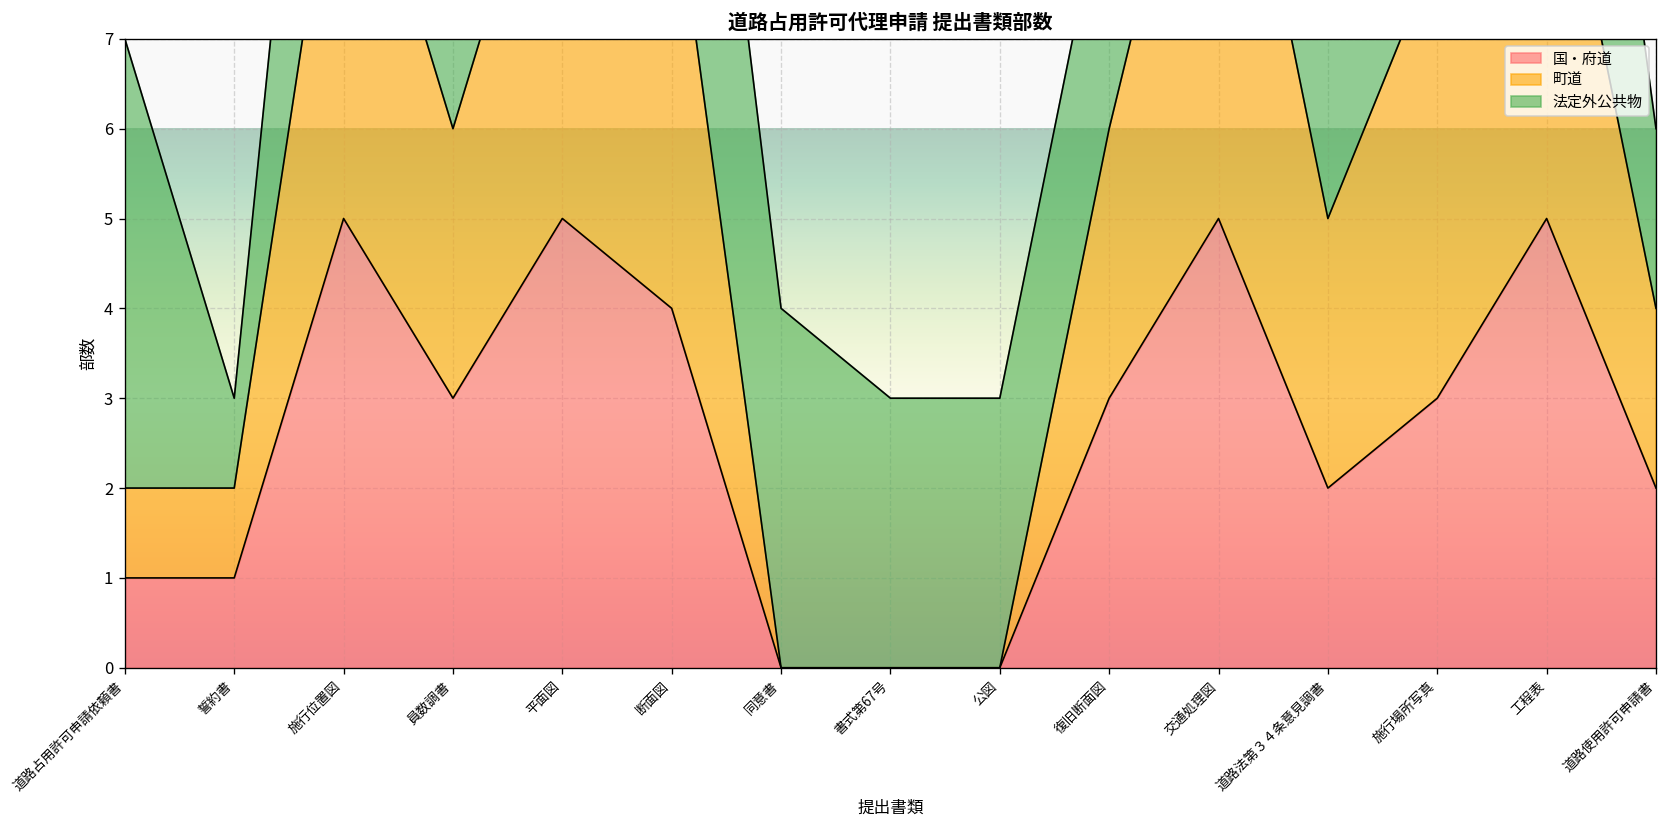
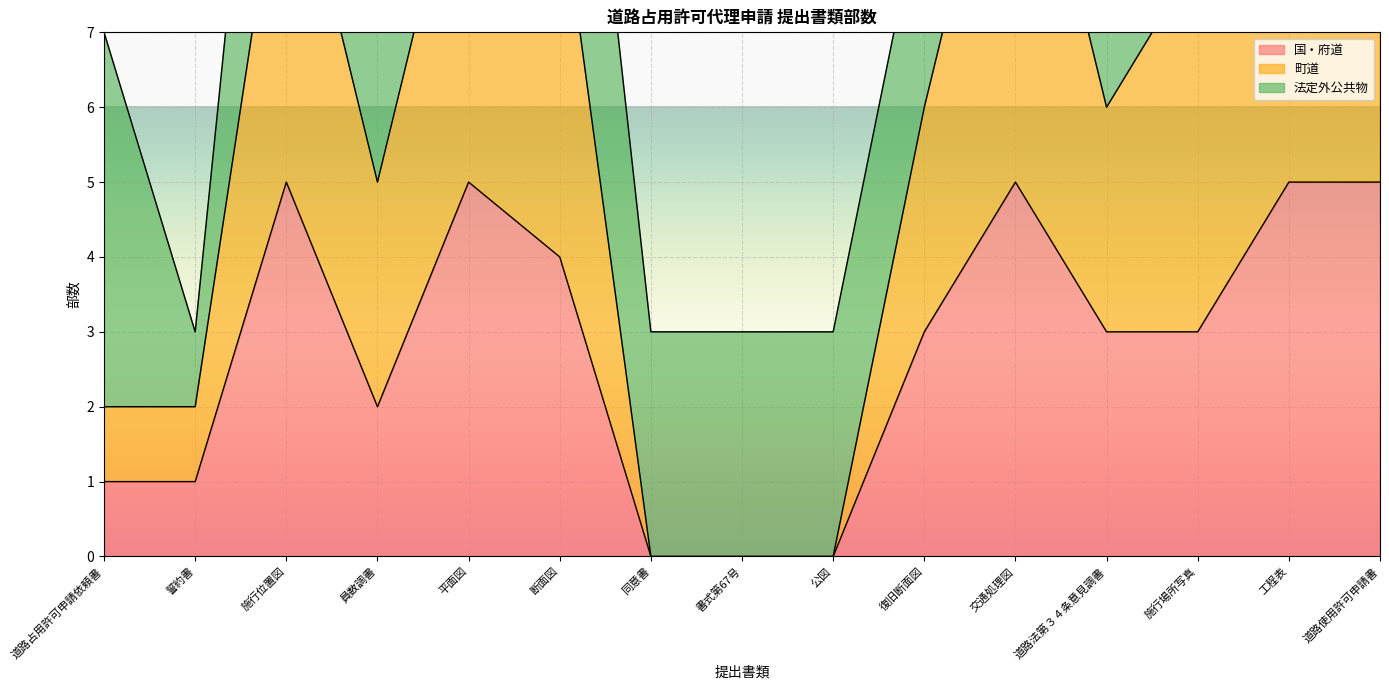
  {
    "国・府道": {
      "道路占用許可申請依頼書": 1,
      "誓約書": 1,
      "施行位置図": 5,
-     "員数調書": 3,
+     "員数調書": 2,
      "平面図": 5,
      "断面図": 4,
      "復旧断面図": 3,
      "交通処理図": 5,
-     "道路法第３４条意見調書": 2,
+     "道路法第３４条意見調書": 3,
      "施行場所写真": 3,
      "工程表": 5,
-     "道路使用許可申請書": 2
+     "道路使用許可申請書": 5
    },
    "町道": {
      "道路占用許可申請依頼書": 1,
      "誓約書": 1,
      "員数調書": 3,
      "復旧断面図": 3,
      "道路法第３４条意見調書": 3,
      "道路使用許可申請書": 2
    },
    "法定外公共物": {
      "道路占用許可申請依頼書": 5,
      "誓約書": 1,
-     "同意書": 4,
+     "同意書": 3,
      "書式第67号": 3,
      "公図": 3
    }
  }
